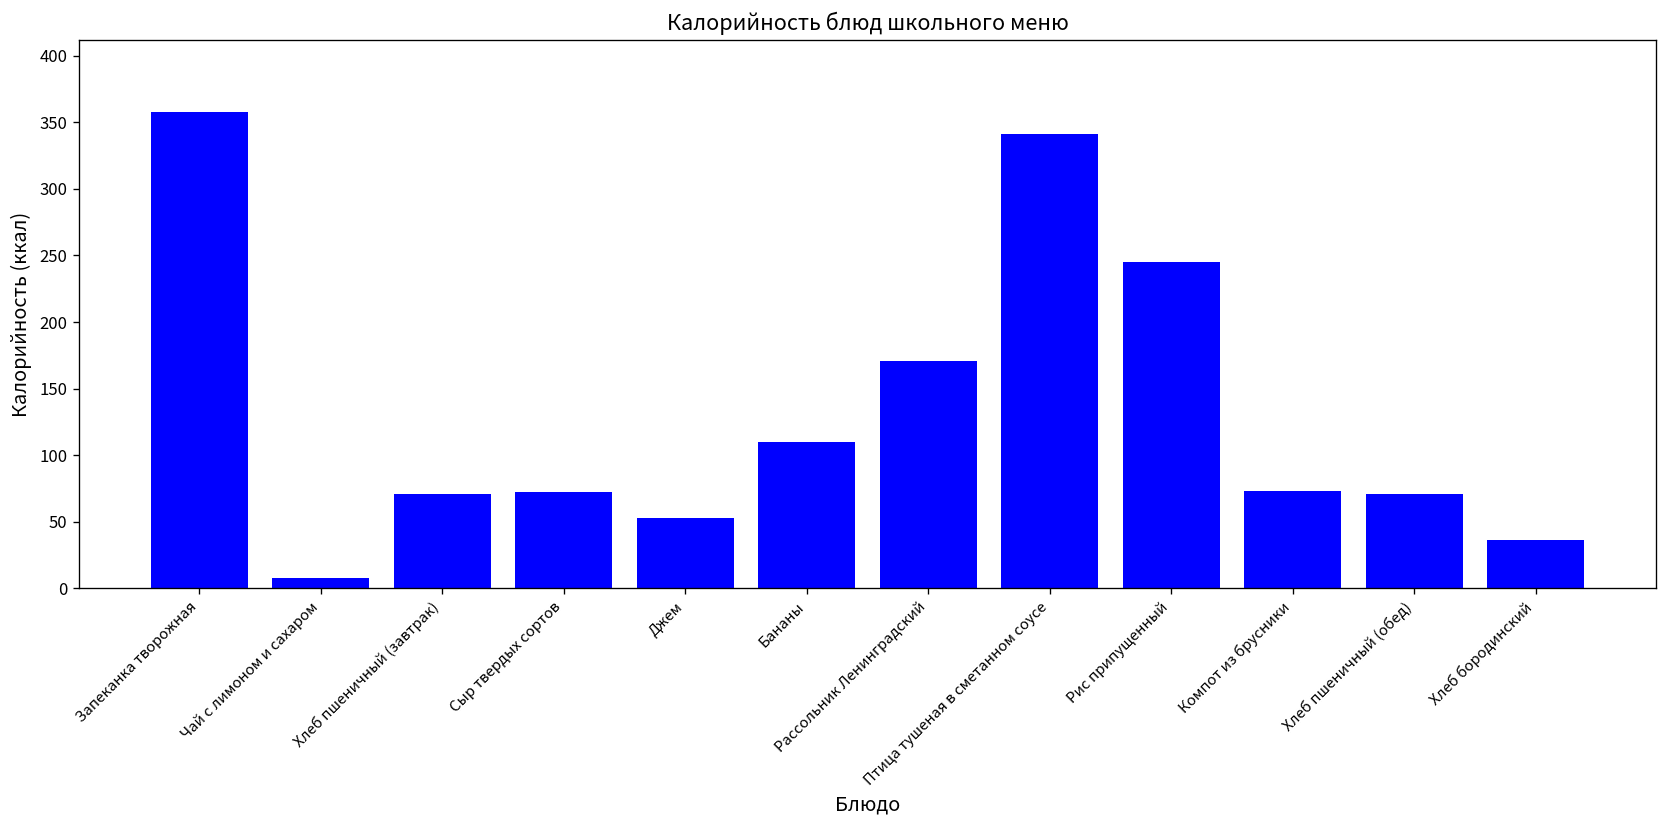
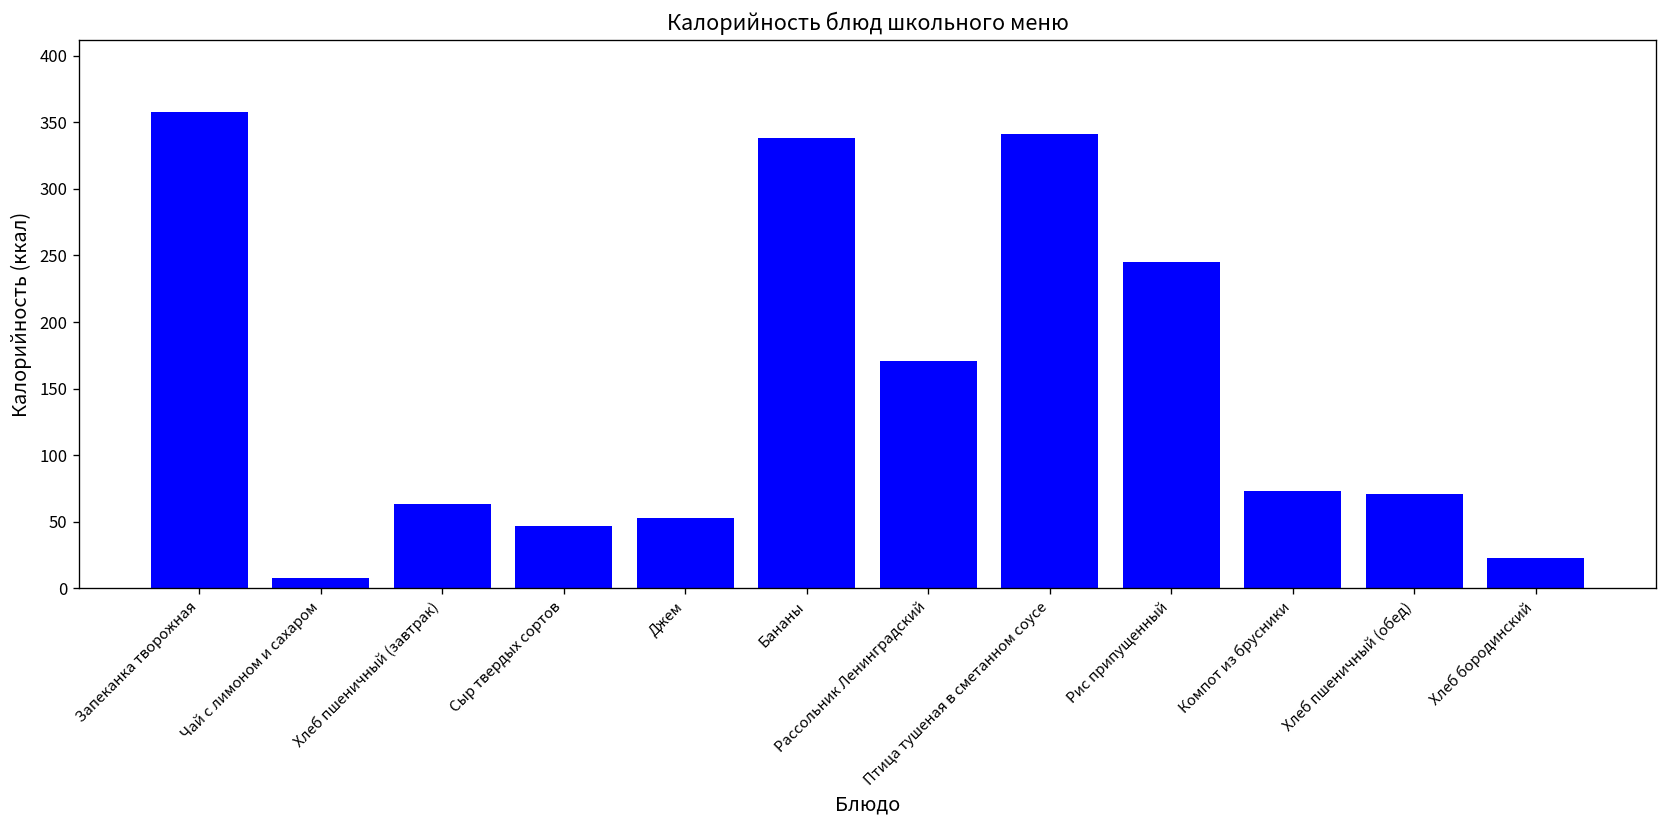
  {
    "Запеканка творожная": 358,
    "Чай с лимоном и сахаром": 8,
-   "Хлеб пшеничный (завтрак)": 71,
-   "Сыр твердых сортов": 72,
+   "Хлеб пшеничный (завтрак)": 63,
+   "Сыр твердых сортов": 47,
    "Джем": 53,
-   "Бананы": 110,
+   "Бананы": 338,
    "Рассольник Ленинградский": 171,
    "Птица тушеная в сметанном соусе": 341,
    "Рис припущенный": 245,
    "Компот из брусники": 73,
    "Хлеб пшеничный (обед)": 71,
-   "Хлеб бородинский": 36
+   "Хлеб бородинский": 23
  }
